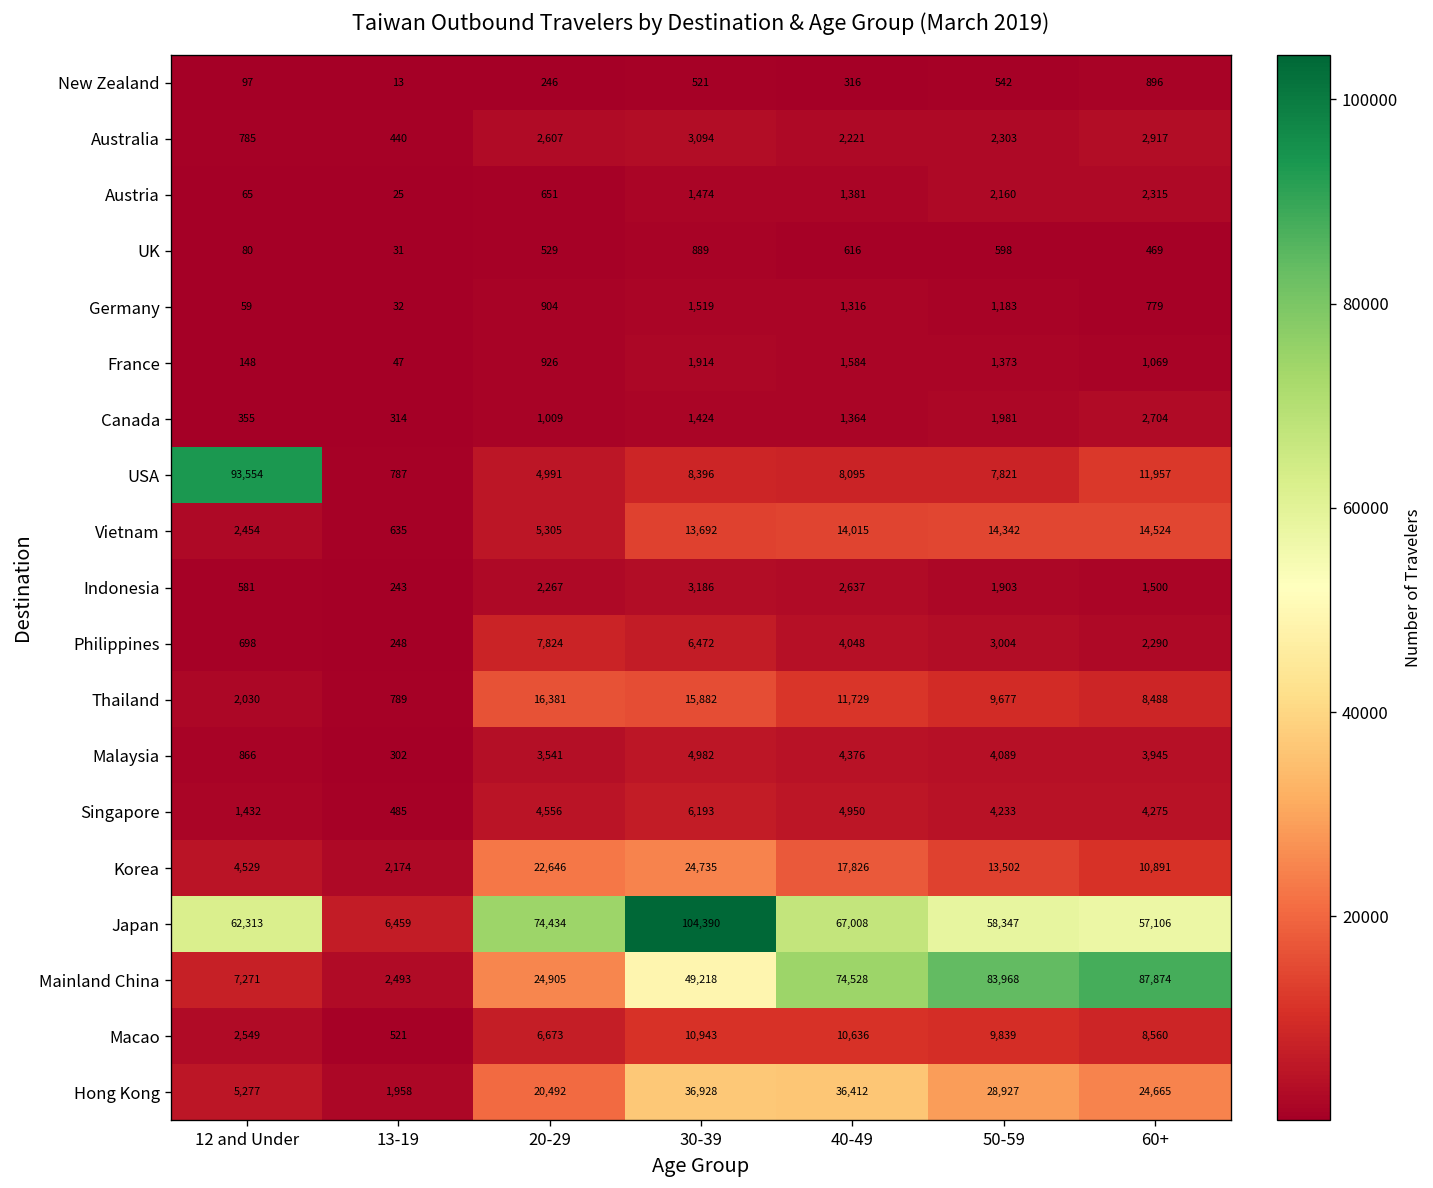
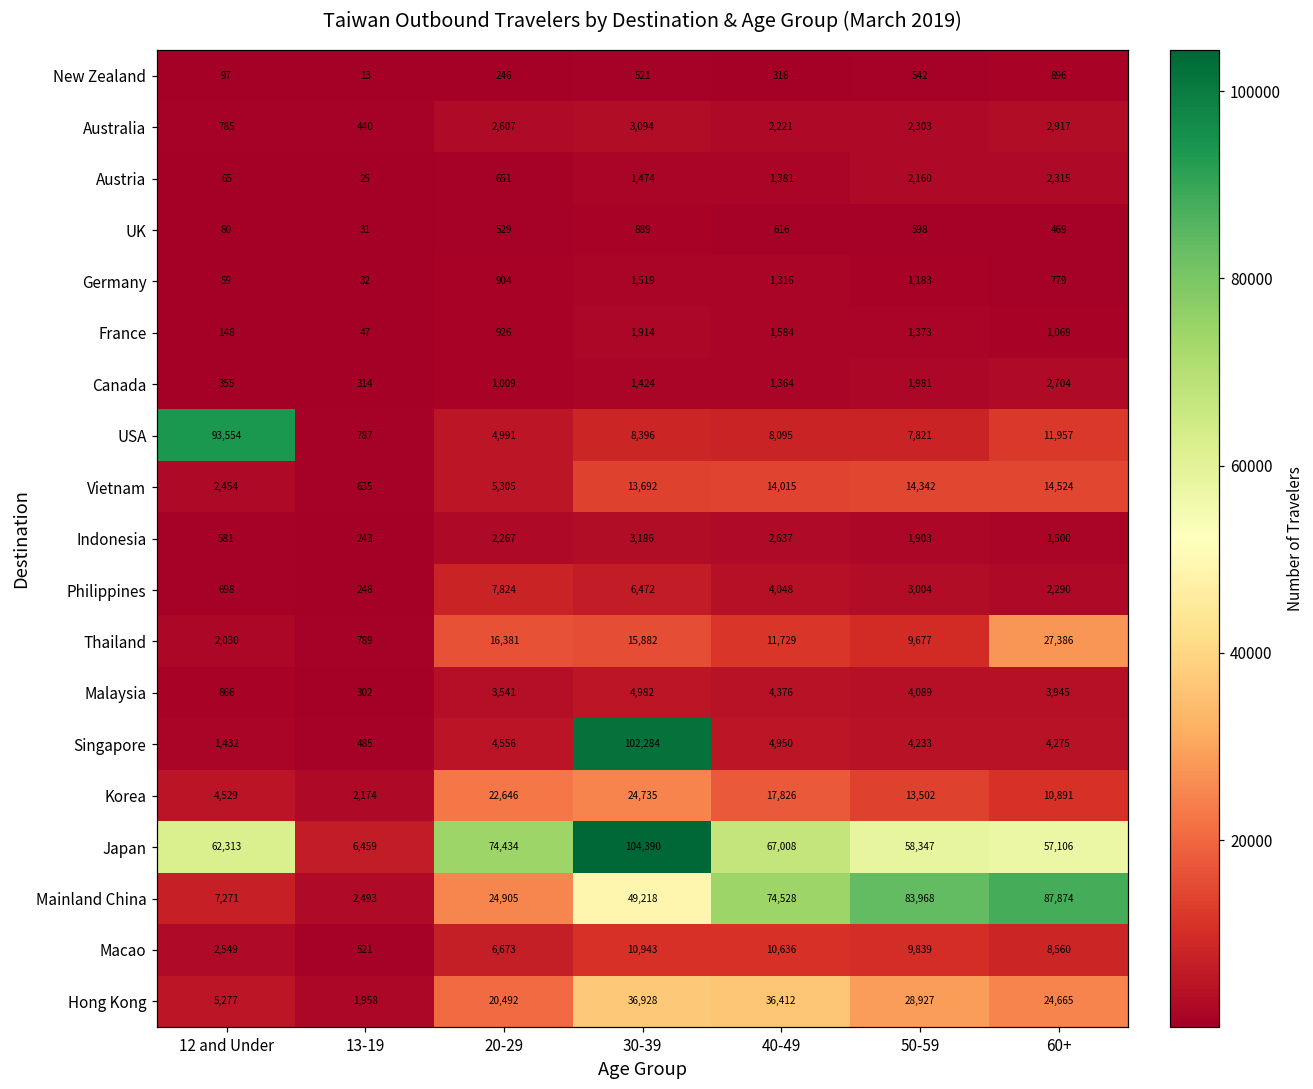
  {
    "New Zealand": {
      "12 and Under": "97",
      "13-19": "13",
      "20-29": "246",
      "30-39": "521",
      "40-49": "316",
      "50-59": "542",
      "60+": "896"
    },
    "Australia": {
      "12 and Under": "785",
      "13-19": "440",
      "20-29": "2,607",
      "30-39": "3,094",
      "40-49": "2,221",
      "50-59": "2,303",
      "60+": "2,917"
    },
    "Austria": {
      "12 and Under": "65",
      "13-19": "25",
      "20-29": "651",
      "30-39": "1,474",
      "40-49": "1,381",
      "50-59": "2,160",
      "60+": "2,315"
    },
    "UK": {
      "12 and Under": "80",
      "13-19": "31",
      "20-29": "529",
      "30-39": "889",
      "40-49": "616",
      "50-59": "598",
      "60+": "469"
    },
    "Germany": {
      "12 and Under": "59",
      "13-19": "32",
      "20-29": "904",
      "30-39": "1,519",
      "40-49": "1,316",
      "50-59": "1,183",
      "60+": "779"
    },
    "France": {
      "12 and Under": "148",
      "13-19": "47",
      "20-29": "926",
      "30-39": "1,914",
      "40-49": "1,584",
      "50-59": "1,373",
      "60+": "1,069"
    },
    "Canada": {
      "12 and Under": "355",
      "13-19": "314",
      "20-29": "1,009",
      "30-39": "1,424",
      "40-49": "1,364",
      "50-59": "1,981",
      "60+": "2,704"
    },
    "USA": {
      "12 and Under": "93,554",
      "13-19": "787",
      "20-29": "4,991",
      "30-39": "8,396",
      "40-49": "8,095",
      "50-59": "7,821",
      "60+": "11,957"
    },
    "Vietnam": {
      "12 and Under": "2,454",
      "13-19": "635",
      "20-29": "5,305",
      "30-39": "13,692",
      "40-49": "14,015",
      "50-59": "14,342",
      "60+": "14,524"
    },
    "Indonesia": {
      "12 and Under": "581",
      "13-19": "243",
      "20-29": "2,267",
      "30-39": "3,186",
      "40-49": "2,637",
      "50-59": "1,903",
      "60+": "1,500"
    },
    "Philippines": {
      "12 and Under": "698",
      "13-19": "248",
      "20-29": "7,824",
      "30-39": "6,472",
      "40-49": "4,048",
      "50-59": "3,004",
      "60+": "2,290"
    },
    "Thailand": {
      "12 and Under": "2,030",
      "13-19": "789",
      "20-29": "16,381",
      "30-39": "15,882",
      "40-49": "11,729",
      "50-59": "9,677",
-     "60+": "8,488"
+     "60+": "27,386"
    },
    "Malaysia": {
      "12 and Under": "866",
      "13-19": "302",
      "20-29": "3,541",
      "30-39": "4,982",
      "40-49": "4,376",
      "50-59": "4,089",
      "60+": "3,945"
    },
    "Singapore": {
      "12 and Under": "1,432",
      "13-19": "485",
      "20-29": "4,556",
-     "30-39": "6,193",
+     "30-39": "102,284",
      "40-49": "4,950",
      "50-59": "4,233",
      "60+": "4,275"
    },
    "Korea": {
      "12 and Under": "4,529",
      "13-19": "2,174",
      "20-29": "22,646",
      "30-39": "24,735",
      "40-49": "17,826",
      "50-59": "13,502",
      "60+": "10,891"
    },
    "Japan": {
      "12 and Under": "62,313",
      "13-19": "6,459",
      "20-29": "74,434",
      "30-39": "104,390",
      "40-49": "67,008",
      "50-59": "58,347",
      "60+": "57,106"
    },
    "Mainland China": {
      "12 and Under": "7,271",
      "13-19": "2,493",
      "20-29": "24,905",
      "30-39": "49,218",
      "40-49": "74,528",
      "50-59": "83,968",
      "60+": "87,874"
    },
    "Macao": {
      "12 and Under": "2,549",
      "13-19": "521",
      "20-29": "6,673",
      "30-39": "10,943",
      "40-49": "10,636",
      "50-59": "9,839",
      "60+": "8,560"
    },
    "Hong Kong": {
      "12 and Under": "5,277",
      "13-19": "1,958",
      "20-29": "20,492",
      "30-39": "36,928",
      "40-49": "36,412",
      "50-59": "28,927",
      "60+": "24,665"
    }
  }
